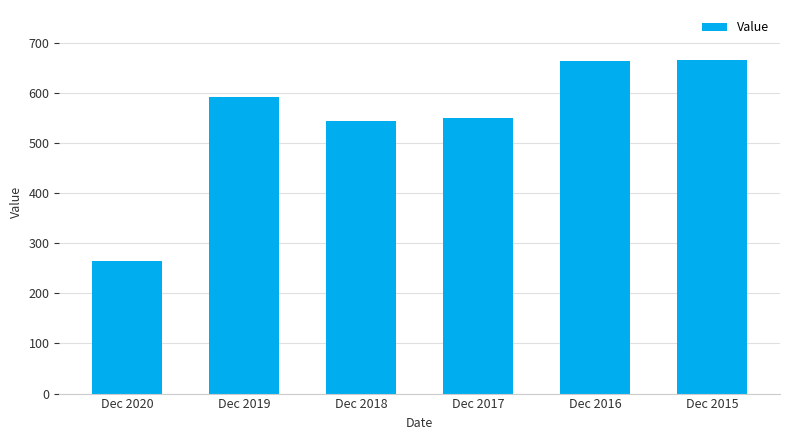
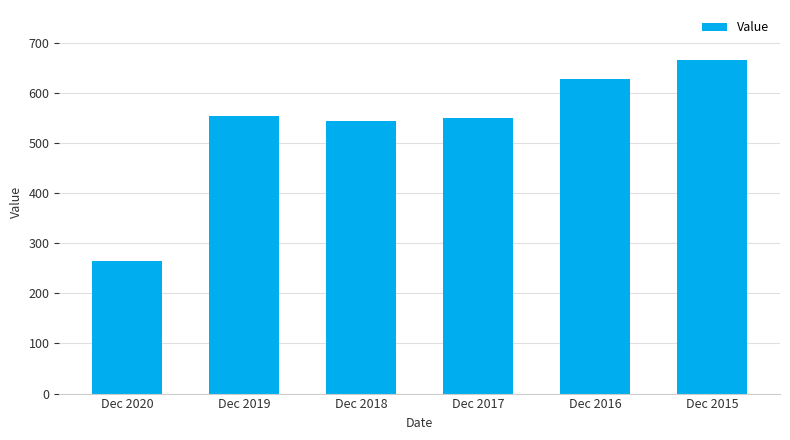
  {
    "Dec 2020": 260,
-   "Dec 2019": 590,
+   "Dec 2019": 550,
    "Dec 2018": 540,
    "Dec 2017": 550,
-   "Dec 2016": 660,
+   "Dec 2016": 630,
    "Dec 2015": 670
  }
